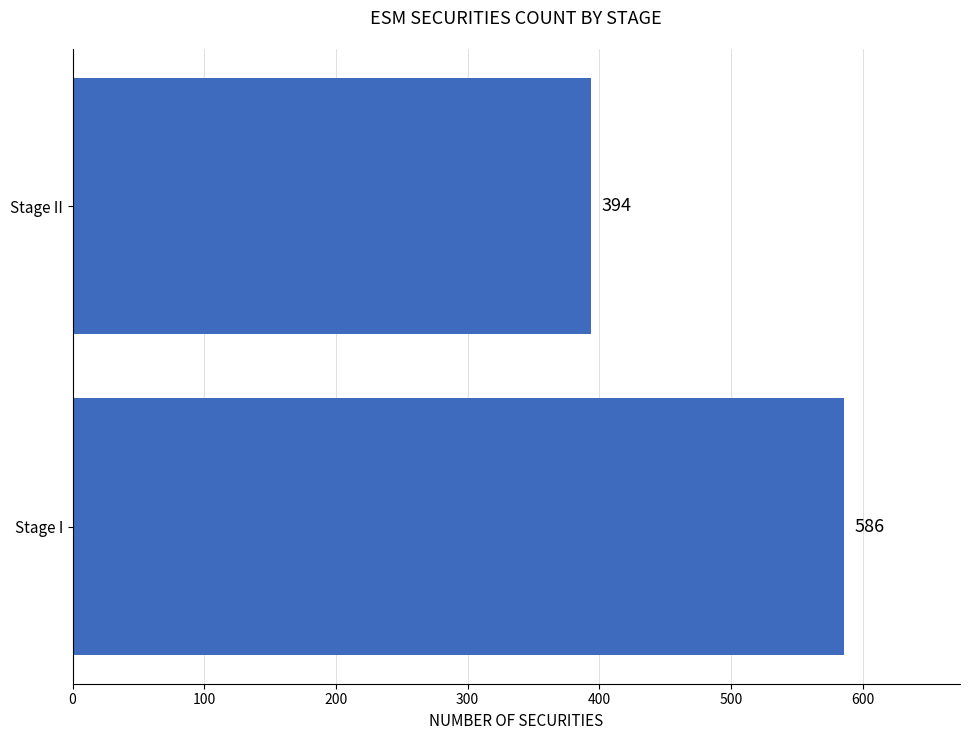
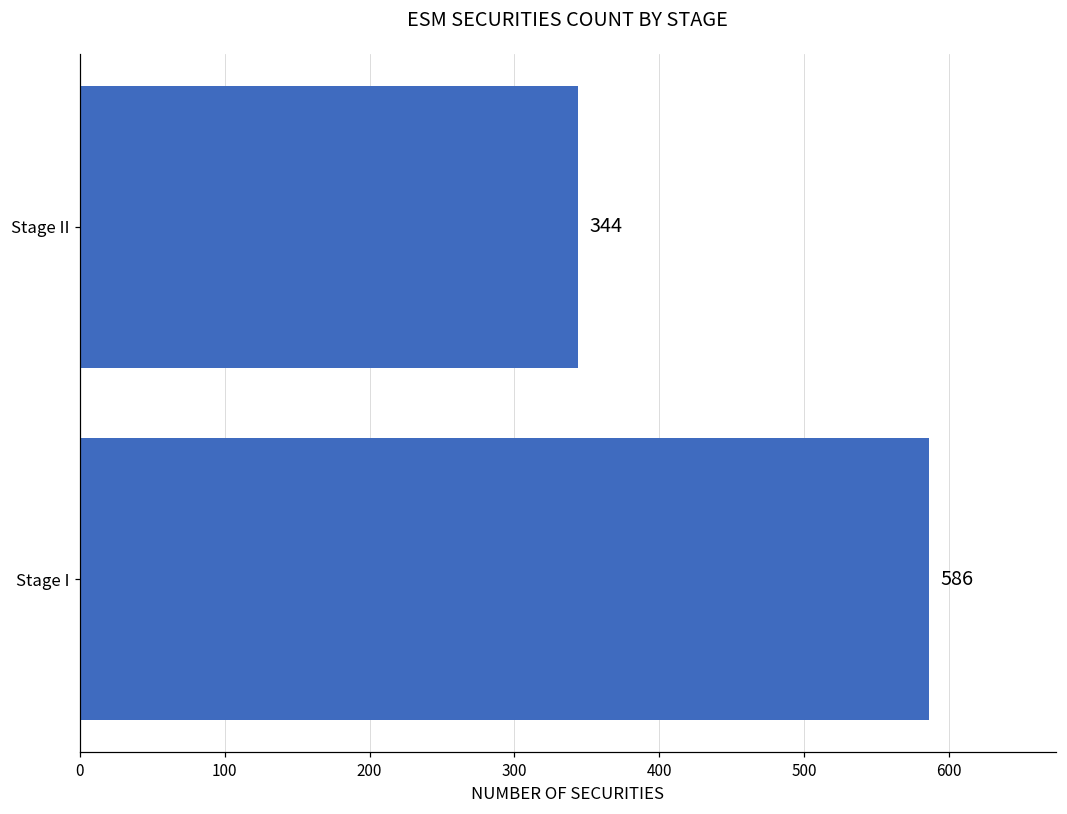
  {
-   "Stage II": 394,
+   "Stage II": 344,
    "Stage I": 586
  }
